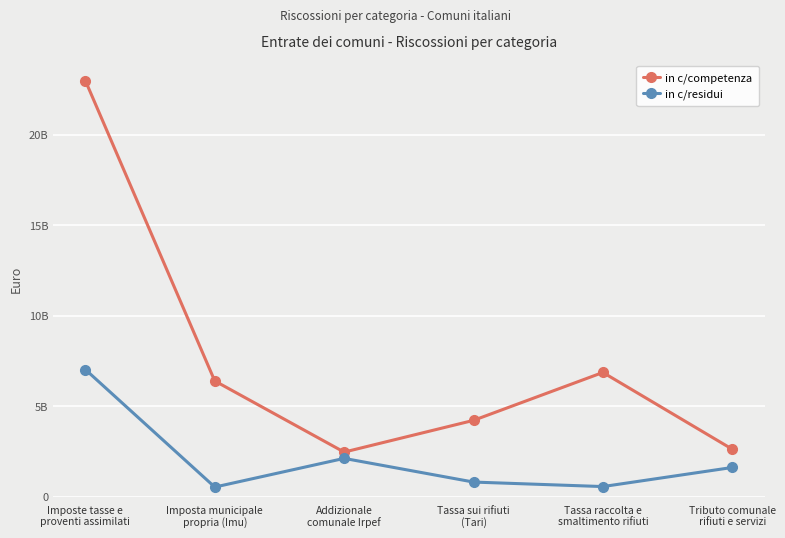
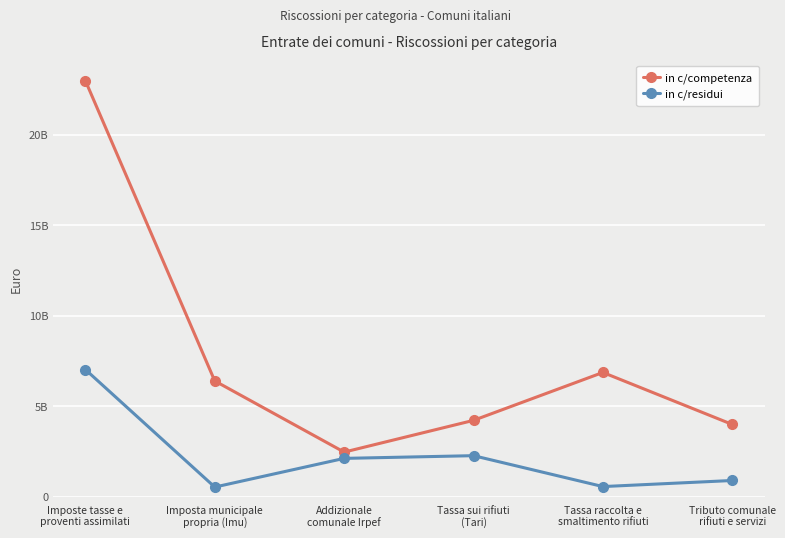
  {
    "in c/competenza": {
      "Imposte tasse e proventi assimilati": 23000000000,
      "Imposta municipale propria (Imu)": 6400000000,
      "Addizionale comunale Irpef": 2500000000,
      "Tassa sui rifiuti (Tari)": 4200000000,
      "Tassa raccolta e smaltimento rifiuti": 6900000000,
-     "Tributo comunale rifiuti e servizi": 2600000000
+     "Tributo comunale rifiuti e servizi": 4000000000
    },
    "in c/residui": {
      "Imposte tasse e proventi assimilati": 7000000000,
      "Imposta municipale propria (Imu)": 500000000,
      "Addizionale comunale Irpef": 2100000000,
-     "Tassa sui rifiuti (Tari)": 800000000,
+     "Tassa sui rifiuti (Tari)": 2300000000,
      "Tassa raccolta e smaltimento rifiuti": 600000000,
-     "Tributo comunale rifiuti e servizi": 1600000000
+     "Tributo comunale rifiuti e servizi": 900000000
    }
  }
